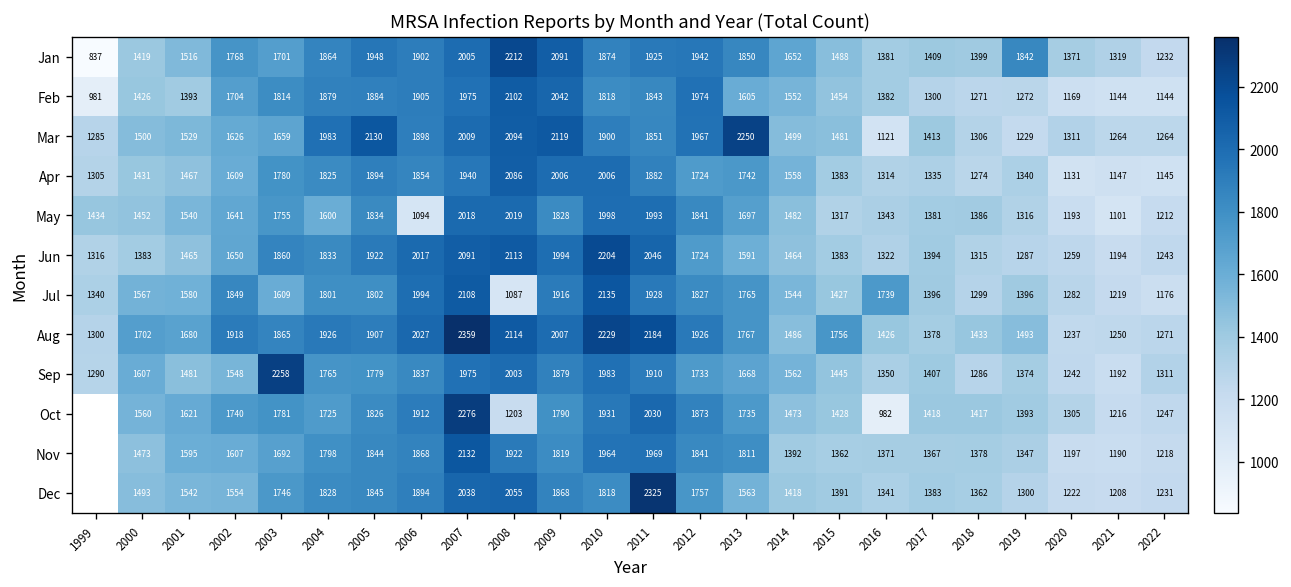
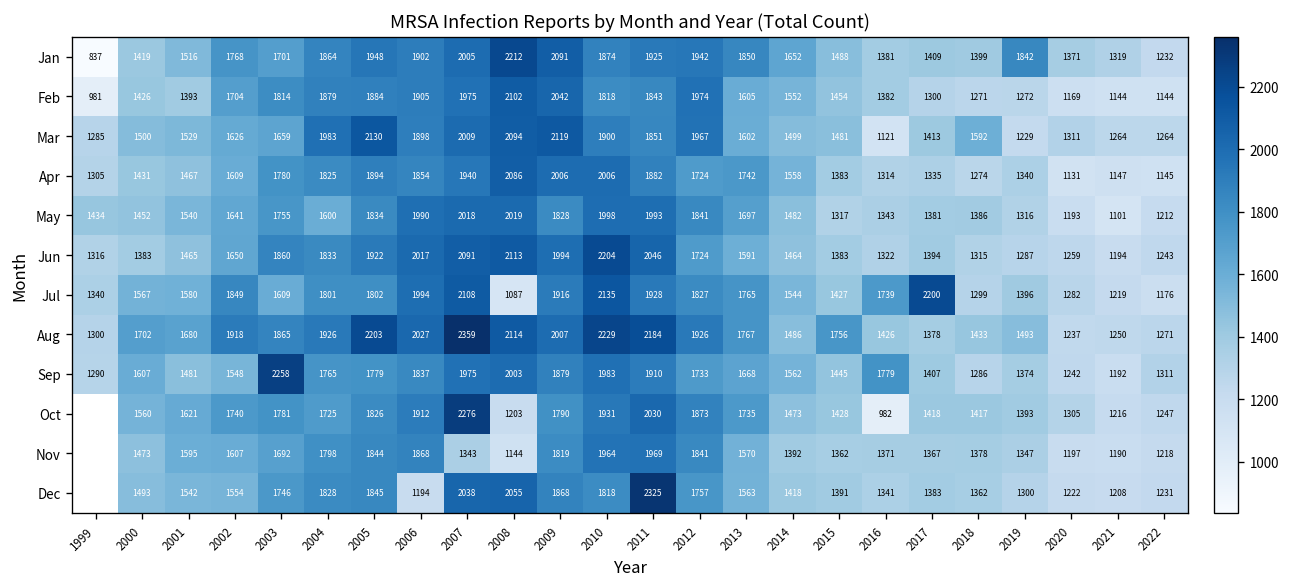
  {
    "Mar": {
      "1999": 1285,
      "2000": 1500,
      "2001": 1529,
      "2002": 1626,
      "2003": 1659,
      "2004": 1983,
      "2005": 2130,
      "2006": 1898,
      "2007": 2009,
      "2008": 2094,
      "2009": 2119,
      "2010": 1900,
      "2011": 1851,
      "2012": 1967,
-     "2013": 2250,
+     "2013": 1602,
      "2014": 1499,
      "2015": 1481,
      "2016": 1121,
      "2017": 1413,
-     "2018": 1306,
+     "2018": 1592,
      "2019": 1229,
      "2020": 1311,
      "2021": 1264,
      "2022": 1264
    },
    "May": {
      "1999": 1434,
      "2000": 1452,
      "2001": 1540,
      "2002": 1641,
      "2003": 1755,
      "2004": 1600,
      "2005": 1834,
-     "2006": 1094,
+     "2006": 1990,
      "2007": 2018,
      "2008": 2019,
      "2009": 1828,
      "2010": 1998,
      "2011": 1993,
      "2012": 1841,
      "2013": 1697,
      "2014": 1482,
      "2015": 1317,
      "2016": 1343,
      "2017": 1381,
      "2018": 1386,
      "2019": 1316,
      "2020": 1193,
      "2021": 1101,
      "2022": 1212
    },
    "Jul": {
      "1999": 1340,
      "2000": 1567,
      "2001": 1580,
      "2002": 1849,
      "2003": 1609,
      "2004": 1801,
      "2005": 1802,
      "2006": 1994,
      "2007": 2108,
      "2008": 1087,
      "2009": 1916,
      "2010": 2135,
      "2011": 1928,
      "2012": 1827,
      "2013": 1765,
      "2014": 1544,
      "2015": 1427,
      "2016": 1739,
-     "2017": 1396,
+     "2017": 2200,
      "2018": 1299,
      "2019": 1396,
      "2020": 1282,
      "2021": 1219,
      "2022": 1176
    },
    "Aug": {
      "1999": 1300,
      "2000": 1702,
      "2001": 1680,
      "2002": 1918,
      "2003": 1865,
      "2004": 1926,
-     "2005": 1907,
+     "2005": 2203,
      "2006": 2027,
      "2007": 2359,
      "2008": 2114,
      "2009": 2007,
      "2010": 2229,
      "2011": 2184,
      "2012": 1926,
      "2013": 1767,
      "2014": 1486,
      "2015": 1756,
      "2016": 1426,
      "2017": 1378,
      "2018": 1433,
      "2019": 1493,
      "2020": 1237,
      "2021": 1250,
      "2022": 1271
    },
    "Sep": {
      "1999": 1290,
      "2000": 1607,
      "2001": 1481,
      "2002": 1548,
      "2003": 2258,
      "2004": 1765,
      "2005": 1779,
      "2006": 1837,
      "2007": 1975,
      "2008": 2003,
      "2009": 1879,
      "2010": 1983,
      "2011": 1910,
      "2012": 1733,
      "2013": 1668,
      "2014": 1562,
      "2015": 1445,
-     "2016": 1350,
+     "2016": 1779,
      "2017": 1407,
      "2018": 1286,
      "2019": 1374,
      "2020": 1242,
      "2021": 1192,
      "2022": 1311
    },
    "Nov": {
      "2000": 1473,
      "2001": 1595,
      "2002": 1607,
      "2003": 1692,
      "2004": 1798,
      "2005": 1844,
      "2006": 1868,
-     "2007": 2132,
-     "2008": 1922,
+     "2007": 1343,
+     "2008": 1144,
      "2009": 1819,
      "2010": 1964,
      "2011": 1969,
      "2012": 1841,
-     "2013": 1811,
+     "2013": 1570,
      "2014": 1392,
      "2015": 1362,
      "2016": 1371,
      "2017": 1367,
      "2018": 1378,
      "2019": 1347,
      "2020": 1197,
      "2021": 1190,
      "2022": 1218
    },
    "Dec": {
      "2000": 1493,
      "2001": 1542,
      "2002": 1554,
      "2003": 1746,
      "2004": 1828,
      "2005": 1845,
-     "2006": 1894,
+     "2006": 1194,
      "2007": 2038,
      "2008": 2055,
      "2009": 1868,
      "2010": 1818,
      "2011": 2325,
      "2012": 1757,
      "2013": 1563,
      "2014": 1418,
      "2015": 1391,
      "2016": 1341,
      "2017": 1383,
      "2018": 1362,
      "2019": 1300,
      "2020": 1222,
      "2021": 1208,
      "2022": 1231
    }
  }
